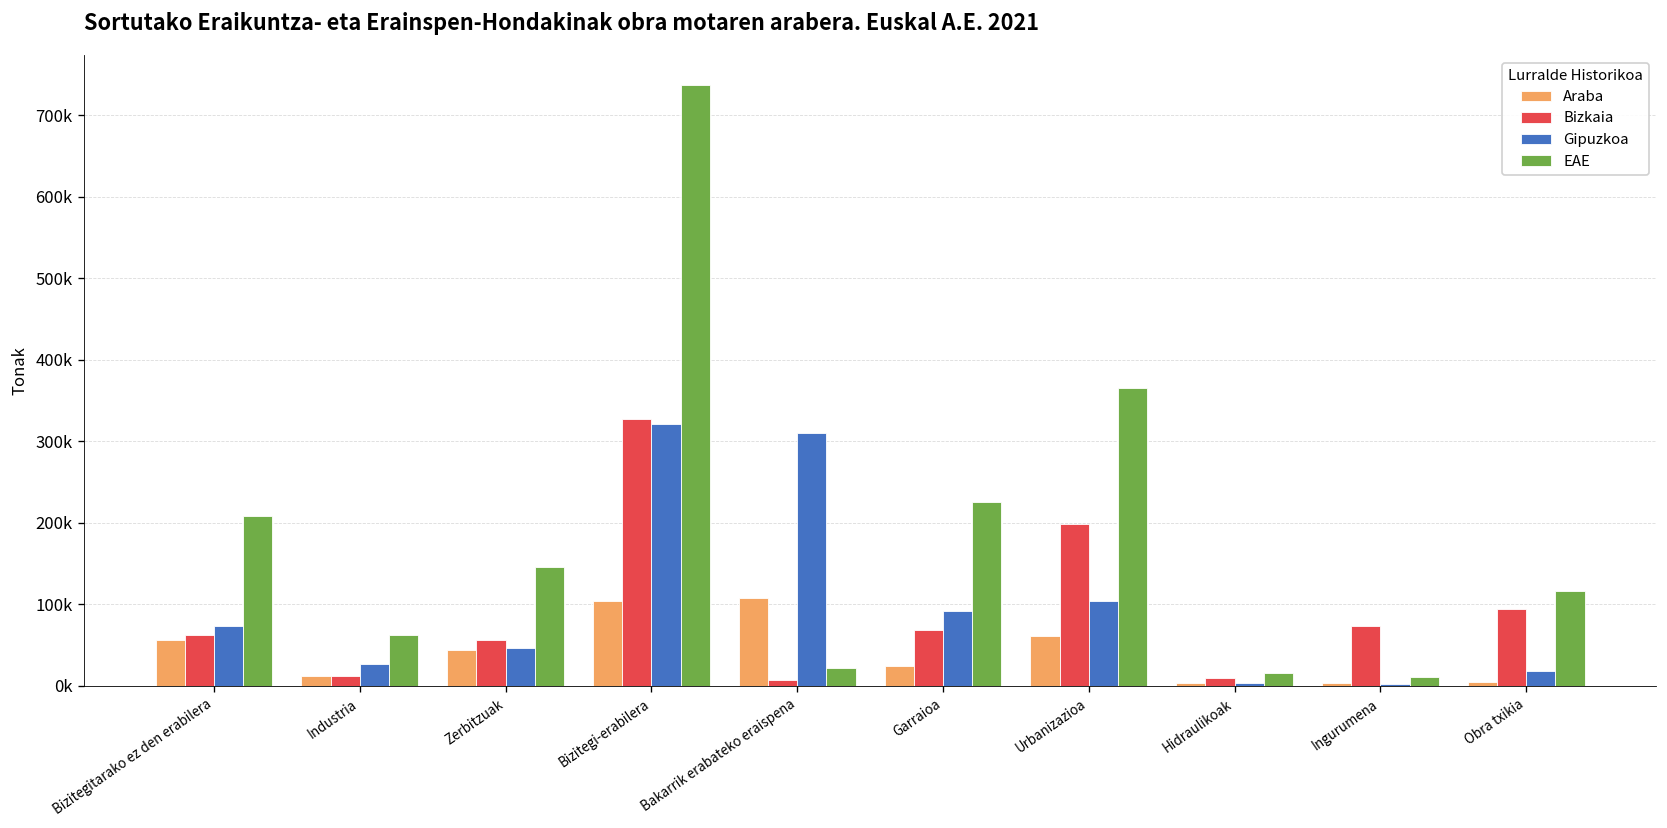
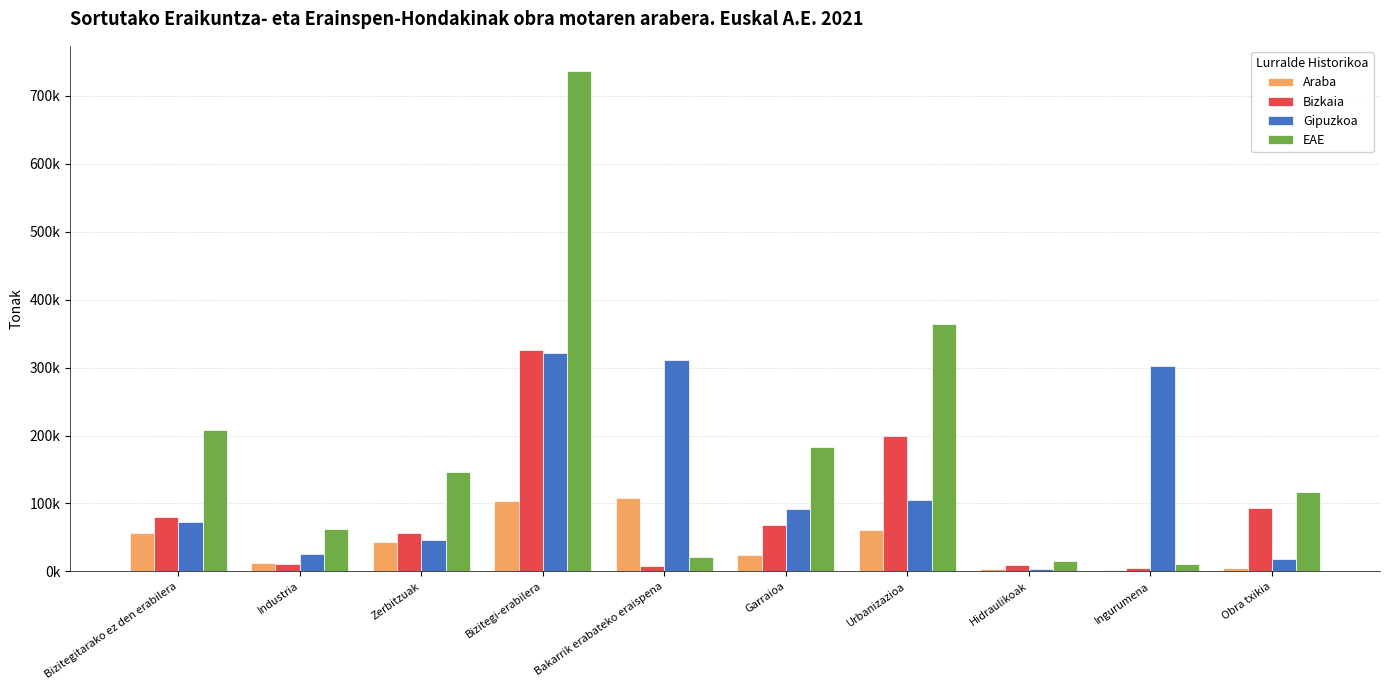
  {
    "Araba": {
      "Bizitegitarako ez den erabilera": 60000,
      "Industria": 10000,
      "Zerbitzuak": 40000,
      "Bizitegi-erabilera": 100000,
      "Bakarrik erabateko eraispena": 110000,
      "Garraioa": 20000,
      "Urbanizazioa": 60000,
      "Obra txikia": 0
    },
    "Bizkaia": {
-     "Bizitegitarako ez den erabilera": 60000,
+     "Bizitegitarako ez den erabilera": 80000,
      "Industria": 10000,
      "Zerbitzuak": 60000,
      "Bizitegi-erabilera": 330000,
      "Bakarrik erabateko eraispena": 10000,
      "Garraioa": 70000,
      "Urbanizazioa": 200000,
      "Hidraulikoak": 10000,
-     "Ingurumena": 70000,
+     "Ingurumena": 10000,
      "Obra txikia": 90000
    },
    "Gipuzkoa": {
      "Bizitegitarako ez den erabilera": 70000,
      "Industria": 30000,
      "Zerbitzuak": 50000,
      "Bizitegi-erabilera": 320000,
      "Bakarrik erabateko eraispena": 310000,
      "Garraioa": 90000,
      "Urbanizazioa": 100000,
-     "Ingurumena": 0,
+     "Ingurumena": 300000,
      "Obra txikia": 20000
    },
    "EAE": {
      "Bizitegitarako ez den erabilera": 210000,
      "Industria": 60000,
      "Zerbitzuak": 150000,
      "Bizitegi-erabilera": 740000,
      "Bakarrik erabateko eraispena": 20000,
-     "Garraioa": 230000,
+     "Garraioa": 180000,
      "Urbanizazioa": 360000,
      "Hidraulikoak": 20000,
      "Ingurumena": 10000,
      "Obra txikia": 120000
    }
  }
